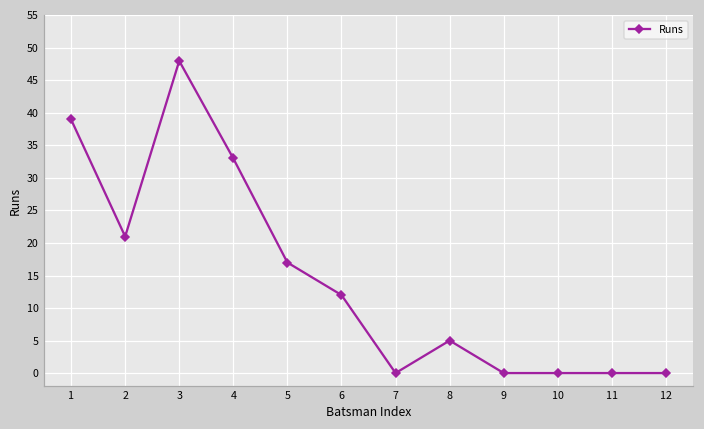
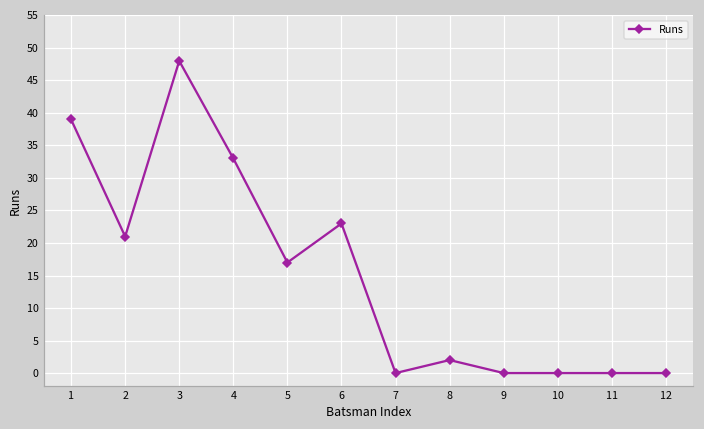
  {
    "1": 39,
    "2": 21,
    "3": 48,
    "4": 33,
    "5": 17,
-   "6": 12,
+   "6": 23,
    "7": 0,
-   "8": 5,
+   "8": 2,
    "9": 0,
    "10": 0,
    "11": 0,
    "12": 0
  }
